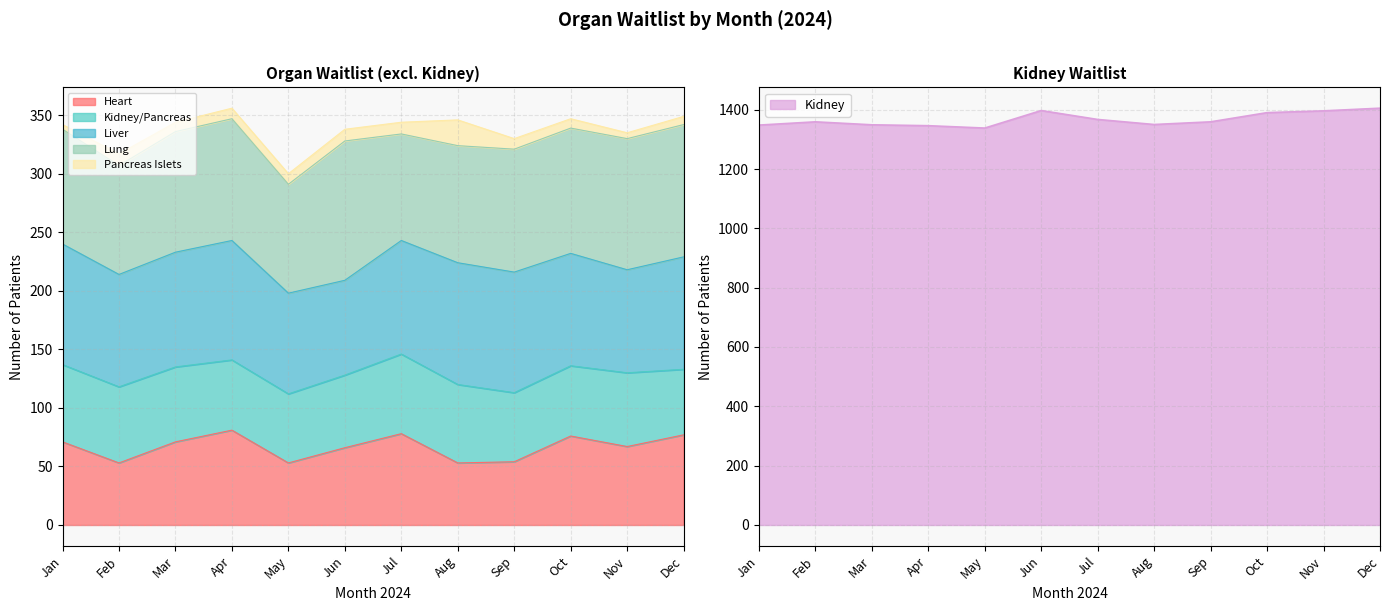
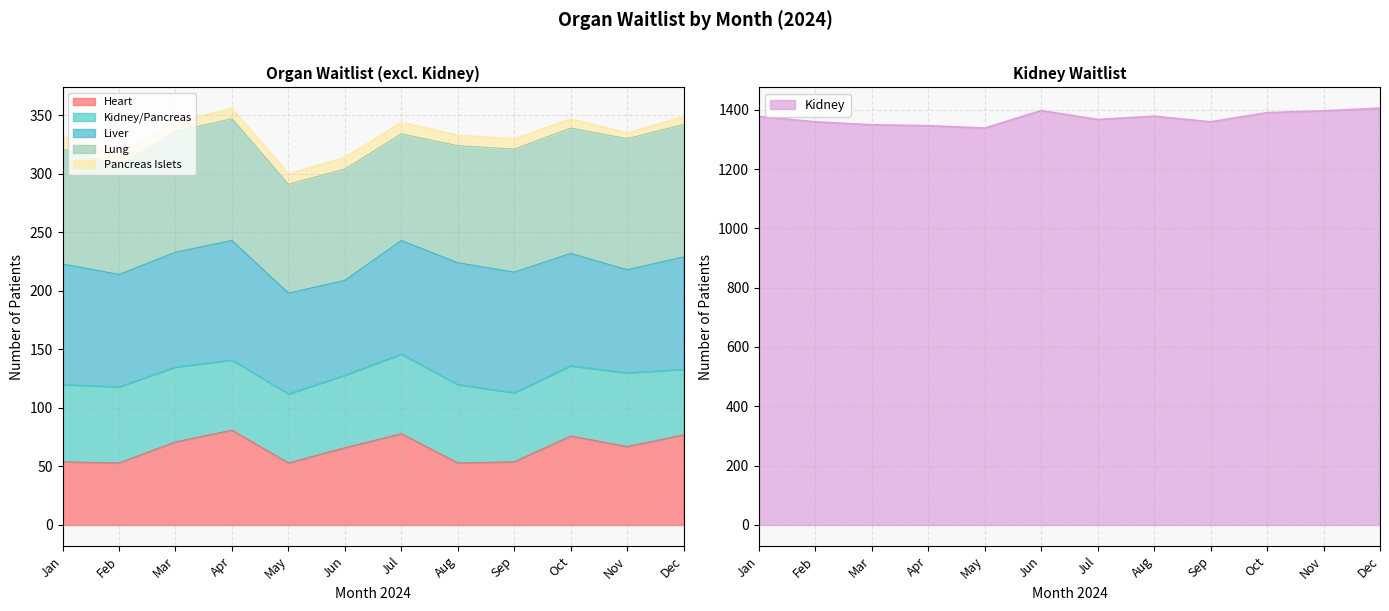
  {
    "Organ Waitlist (excl. Kidney)": {
      "Heart": {
-       "Jan": 71,
+       "Jan": 54,
        "Feb": 53,
        "Mar": 71,
        "Apr": 81,
        "May": 53,
        "Jun": 66,
        "Jul": 78,
        "Aug": 53,
        "Sep": 54,
        "Oct": 76,
        "Nov": 67,
        "Dec": 77
      },
      "Lung": {
        "Jan": 98,
        "Apr": 104,
        "May": 93,
-       "Jun": 119,
+       "Jun": 95,
        "Jul": 91,
        "Aug": 100,
        "Sep": 105,
        "Oct": 107,
        "Nov": 112,
        "Dec": 113
      },
      "Pancreas Islets": {
-       "Jan": 4,
+       "Jan": 11,
        "Apr": 9,
        "May": 9,
        "Jun": 10,
        "Jul": 10,
-       "Aug": 22,
+       "Aug": 9,
        "Sep": 9,
        "Oct": 8,
        "Nov": 5,
        "Dec": 7
      }
    },
    "Kidney Waitlist": {
-     "Jan": 1350,
+     "Jan": 1380,
      "Feb": 1360,
      "Mar": 1350,
      "Apr": 1350,
      "May": 1340,
      "Jun": 1400,
      "Jul": 1370,
-     "Aug": 1350,
+     "Aug": 1380,
      "Sep": 1360,
      "Oct": 1390,
      "Nov": 1400,
      "Dec": 1410
    }
  }
